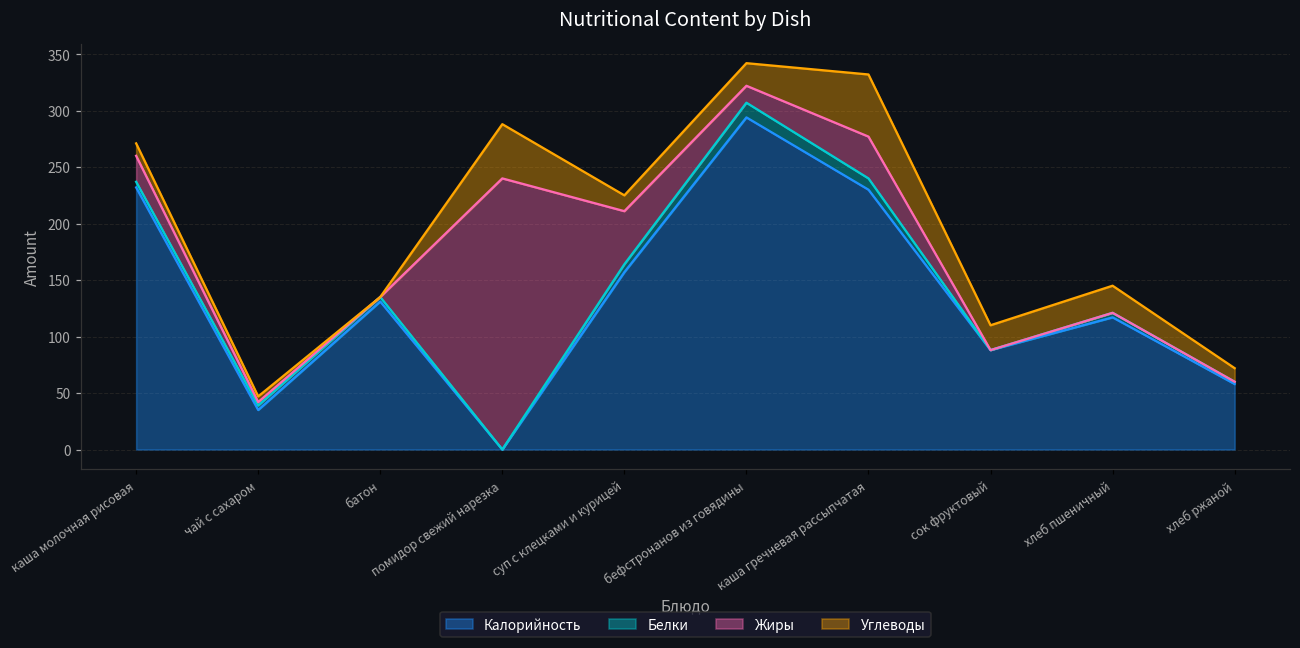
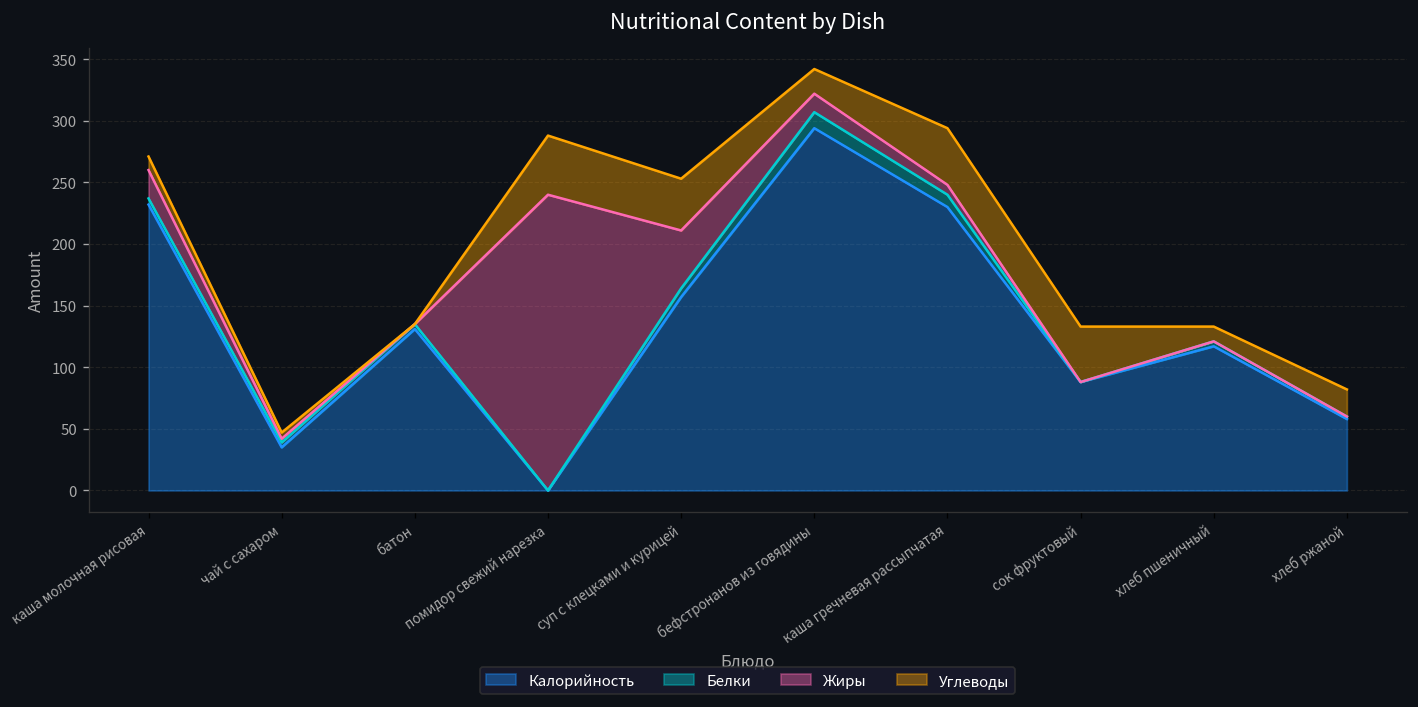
  {
    "Жиры": {
      "каша молочная рисовая": 23,
      "чай с сахаром": 3,
      "помидор свежий нарезка": 240,
      "суп с клецками и курицей": 47,
      "бефстронанов из говядины": 15,
-     "каша гречневая рассыпчатая": 37
+     "каша гречневая рассыпчатая": 8
    },
    "Углеводы": {
      "каша молочная рисовая": 11,
      "чай с сахаром": 5,
      "помидор свежий нарезка": 48,
-     "суп с клецками и курицей": 14,
+     "суп с клецками и курицей": 42,
      "бефстронанов из говядины": 20,
-     "каша гречневая рассыпчатая": 55,
-     "сок фруктовый": 22,
-     "хлеб пшеничный": 24,
-     "хлеб ржаной": 12
+     "каша гречневая рассыпчатая": 46,
+     "сок фруктовый": 45,
+     "хлеб пшеничный": 12,
+     "хлеб ржаной": 22
    }
  }
